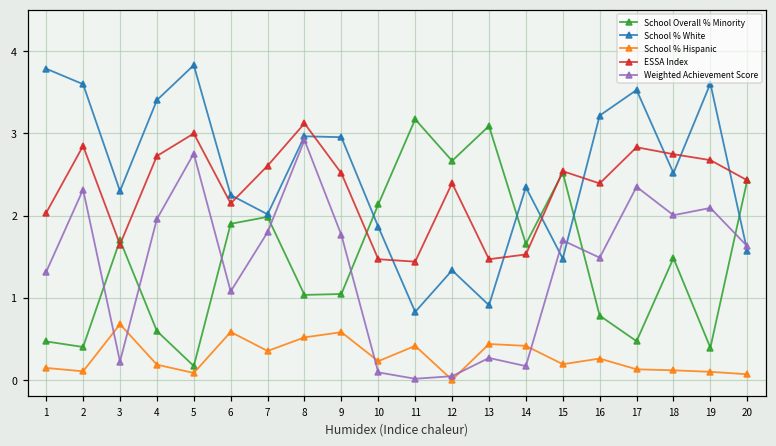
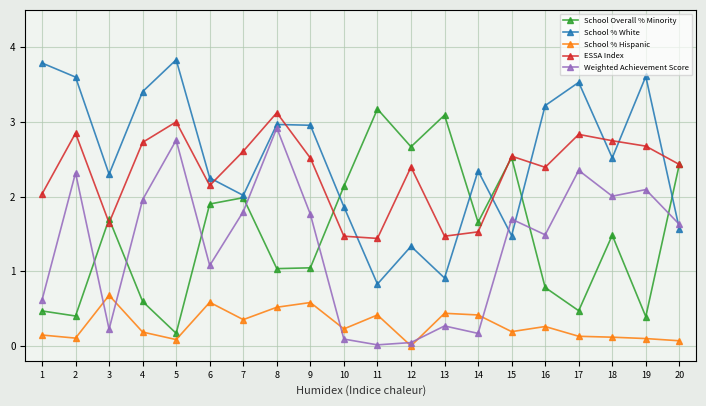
  {
    "School Overall % Minority": {
      "1": 0.5,
      "2": 0.4,
      "3": 1.7,
      "4": 0.6,
      "5": 0.2,
      "6": 1.9,
      "8": 1.0,
      "9": 1.0,
      "10": 2.1,
      "11": 3.2,
      "12": 2.7,
      "13": 3.1,
      "14": 1.7,
      "16": 0.8,
      "17": 0.5,
      "18": 1.5,
      "19": 0.4
    },
    "School % White": {
      "1": 3.8,
      "2": 3.6,
      "3": 2.3,
      "4": 3.4,
      "5": 3.8,
      "6": 2.3,
      "8": 3.0,
      "9": 3.0,
      "10": 1.9,
      "11": 0.8,
      "12": 1.3,
      "13": 0.9,
      "14": 2.3,
      "15": 1.5,
      "16": 3.2,
      "17": 3.5,
      "18": 2.5,
      "19": 3.6,
      "20": 1.6
    },
    "School % Hispanic": {
      "1": 0.1,
      "2": 0.1,
      "3": 0.7,
      "4": 0.2,
      "5": 0.1,
      "6": 0.6,
      "7": 0.4,
      "8": 0.5,
      "9": 0.6,
      "10": 0.2,
      "11": 0.4,
      "12": 0.0,
      "13": 0.4,
      "14": 0.4,
      "15": 0.2,
      "16": 0.3,
      "17": 0.1,
      "18": 0.1,
      "19": 0.1,
      "20": 0.1
    },
    "ESSA Index": {
      "1": 2.0,
      "2": 2.8,
      "3": 1.6,
      "4": 2.7,
      "5": 3.0,
      "6": 2.1,
      "7": 2.6,
      "8": 3.1,
      "9": 2.5,
      "10": 1.5,
      "11": 1.4,
      "12": 2.4,
      "13": 1.5,
      "14": 1.5,
      "16": 2.4,
      "17": 2.8,
      "18": 2.7,
      "19": 2.7
    },
    "Weighted Achievement Score": {
-     "1": 1.3,
+     "1": 0.6,
      "2": 2.3,
      "3": 0.2,
      "4": 2.0,
      "5": 2.8,
      "6": 1.1,
      "7": 1.8,
      "8": 2.9,
      "9": 1.8,
      "10": 0.1,
      "11": 0.0,
      "12": 0.0,
      "13": 0.3,
      "14": 0.2,
      "15": 1.7,
      "16": 1.5,
      "17": 2.4,
      "18": 2.0,
      "19": 2.1,
      "20": 1.6
    }
  }
